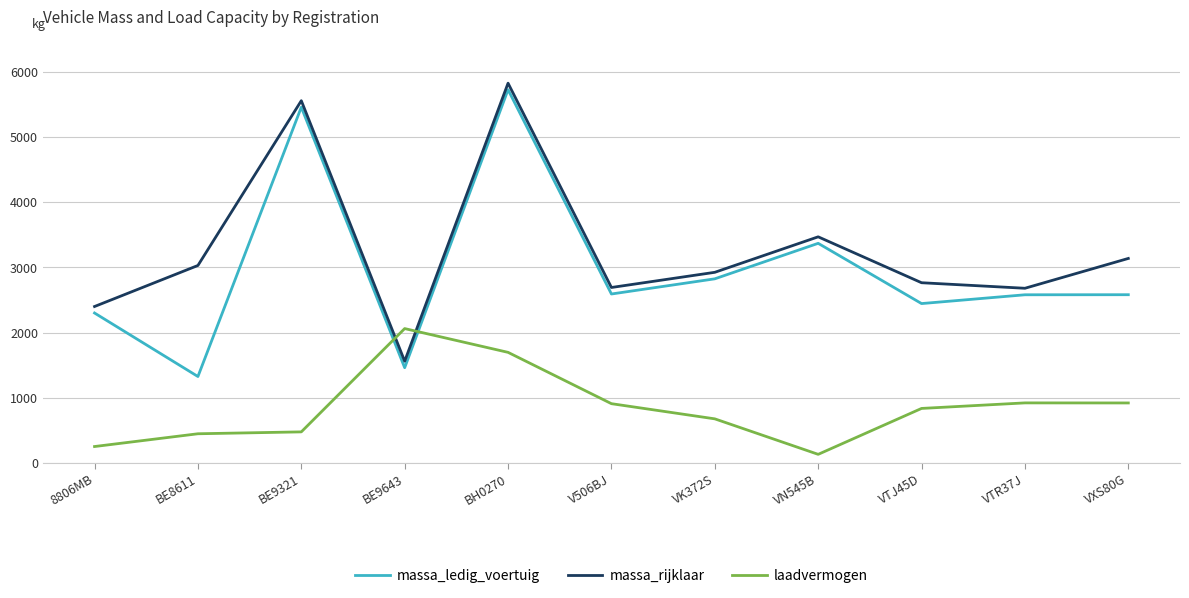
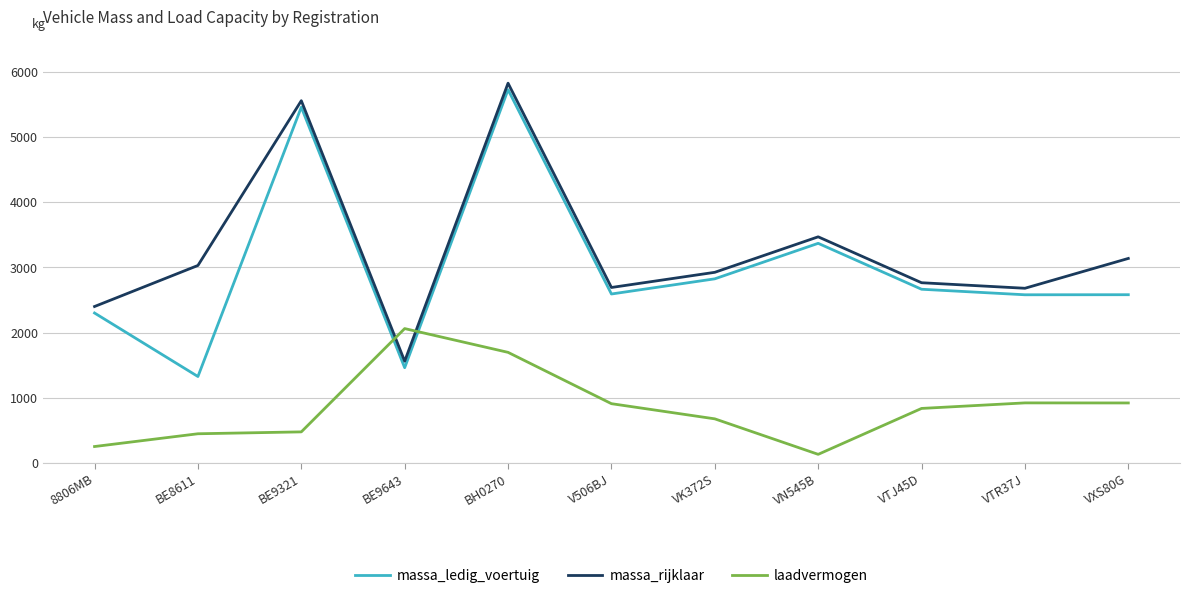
  {
    "massa_ledig_voertuig": {
      "8806MB": 2300,
      "BE8611": 1300,
      "BE9321": 5500,
      "BE9643": 1500,
      "BH0270": 5700,
      "V506BJ": 2600,
      "VK372S": 2800,
      "VN545B": 3400,
-     "VTJ45D": 2400,
+     "VTJ45D": 2700,
      "VTR37J": 2600,
      "VXS80G": 2600
    },
    "massa_rijklaar": {
      "8806MB": 2400,
      "BE8611": 3000,
      "BE9321": 5600,
      "BE9643": 1600,
      "BH0270": 5800,
      "V506BJ": 2700,
      "VK372S": 2900,
      "VN545B": 3500,
      "VTJ45D": 2800,
      "VTR37J": 2700,
      "VXS80G": 3100
    },
    "laadvermogen": {
      "8806MB": 300,
      "BE8611": 400,
      "BE9321": 500,
      "BE9643": 2100,
      "BH0270": 1700,
      "V506BJ": 900,
      "VK372S": 700,
      "VN545B": 100,
      "VTJ45D": 800,
      "VTR37J": 900,
      "VXS80G": 900
    }
  }
